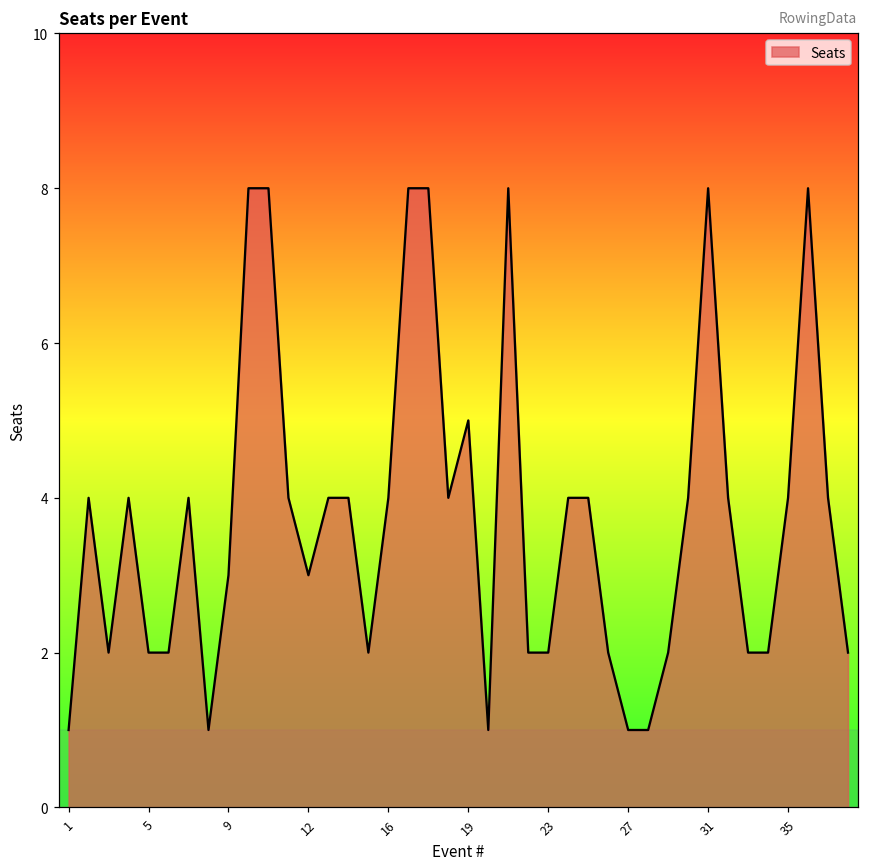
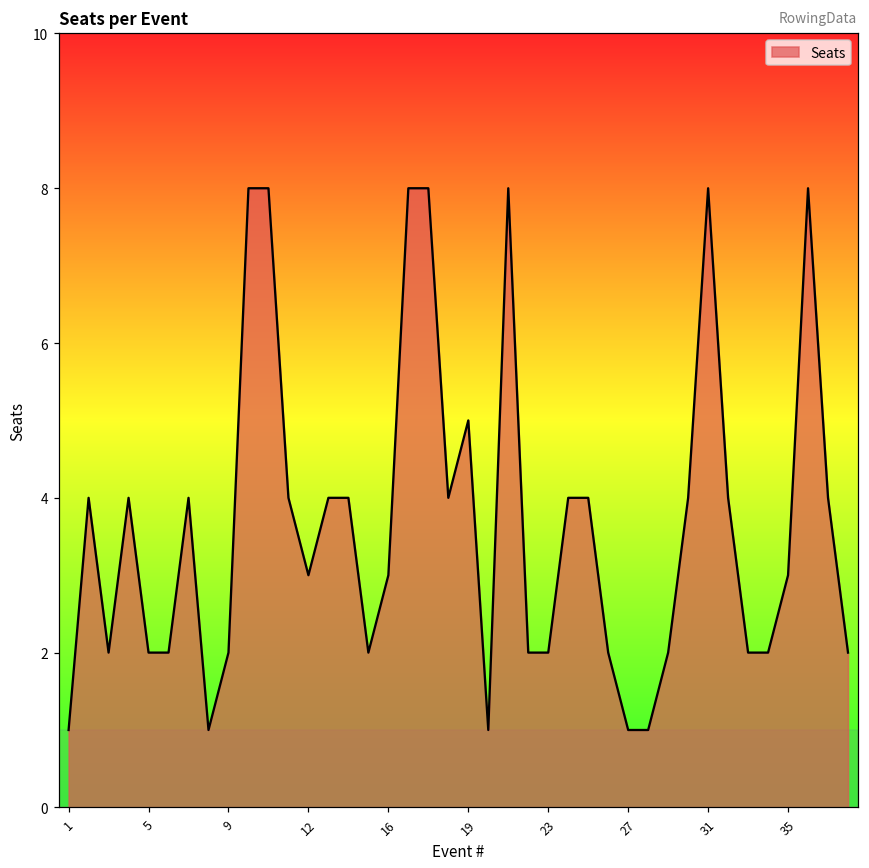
  {
    "5": 2,
-   "9": 3,
+   "9": 2,
    "12": 3,
-   "16": 4,
+   "16": 3,
    "19": 5,
    "23": 2,
    "31": 8,
-   "35": 4
+   "35": 3
  }
